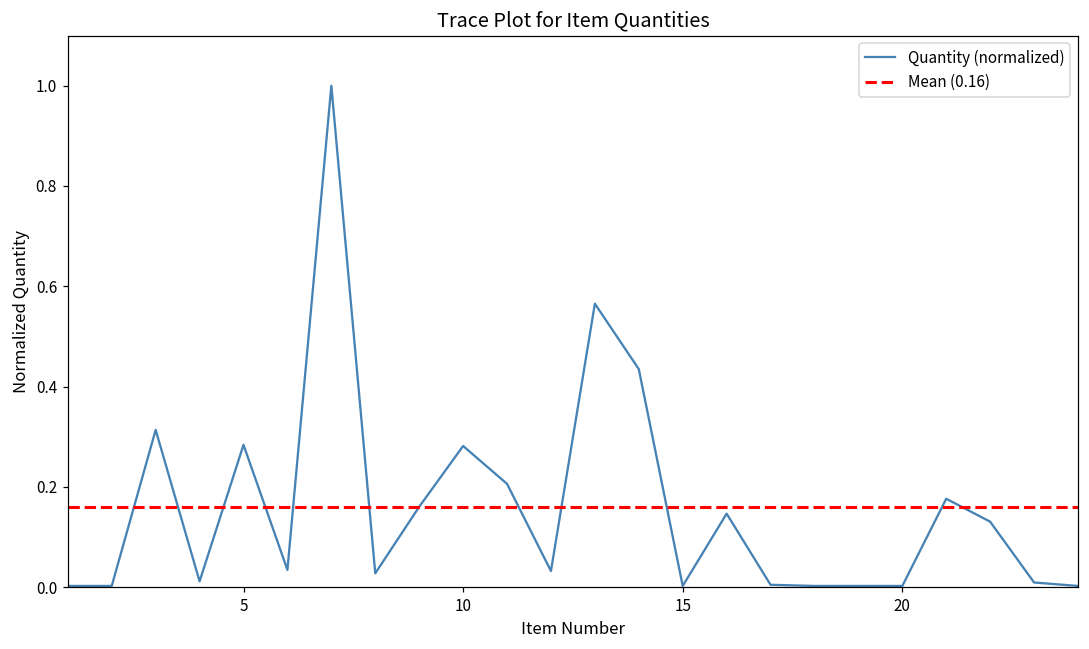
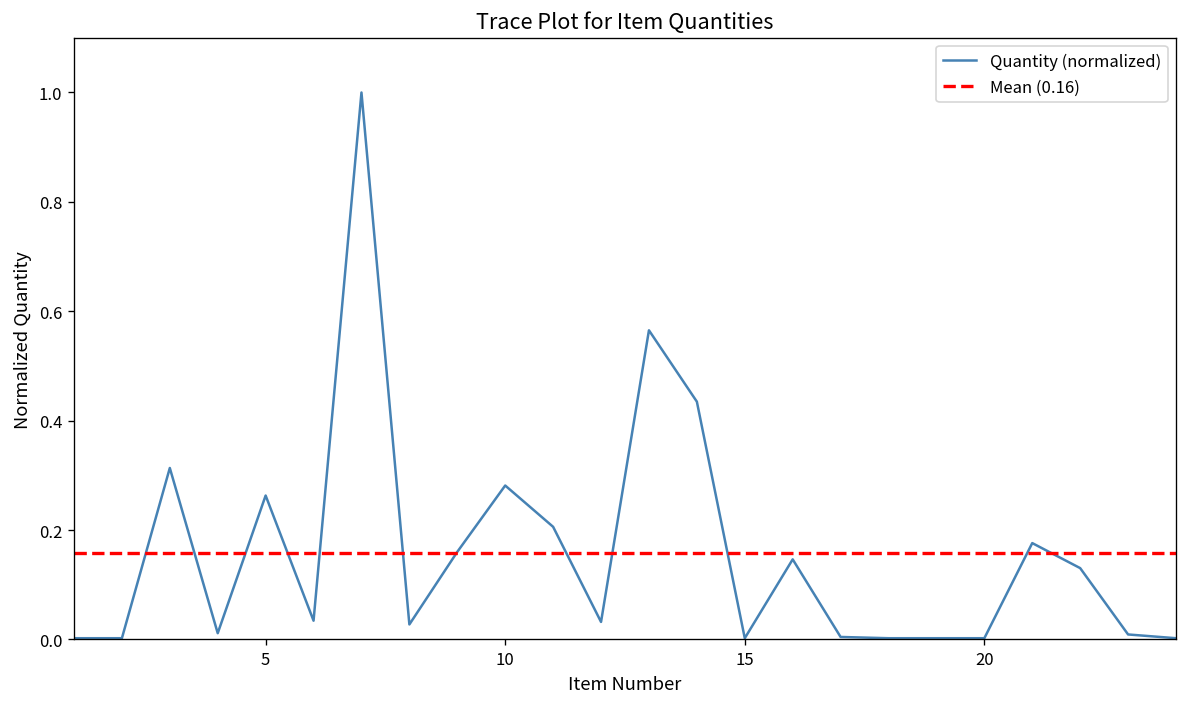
  {
-   "5": 0.28,
+   "5": 0.26,
    "10": 0.28,
    "15": 0.00,
    "20": 0.00
  }
